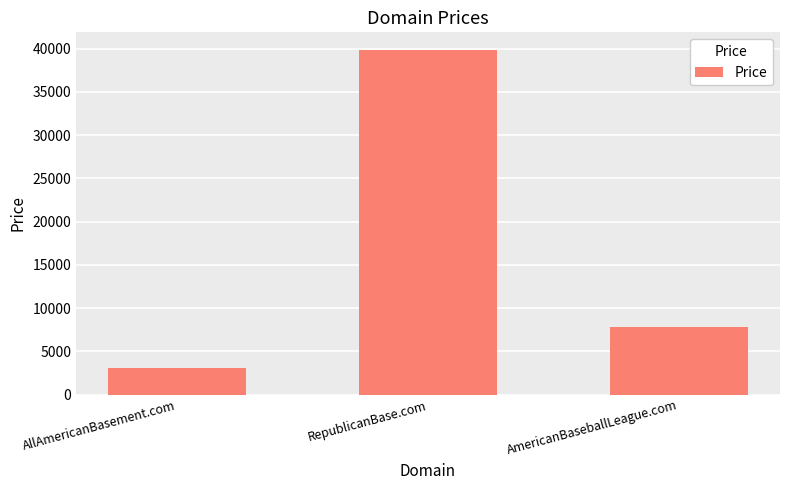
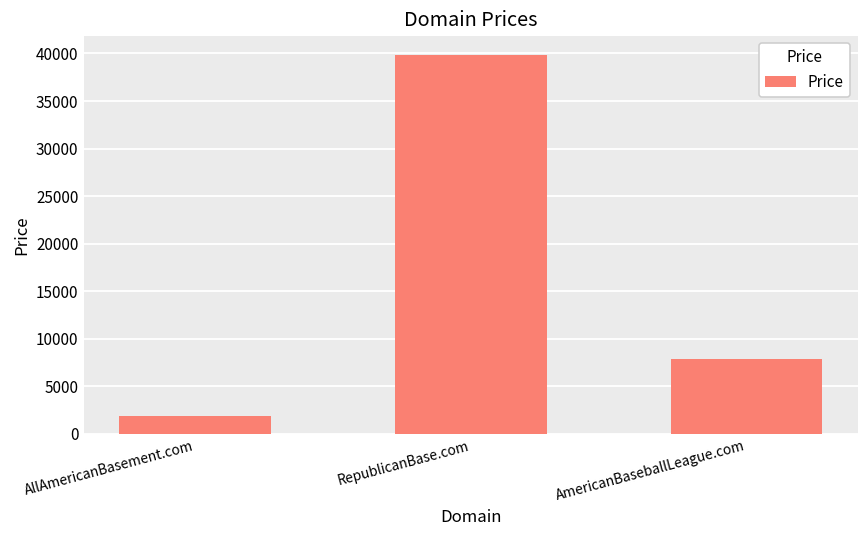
  {
-   "AllAmericanBasement.com": 3000,
+   "AllAmericanBasement.com": 2000,
    "RepublicanBase.com": 40000,
    "AmericanBaseballLeague.com": 8000
  }
